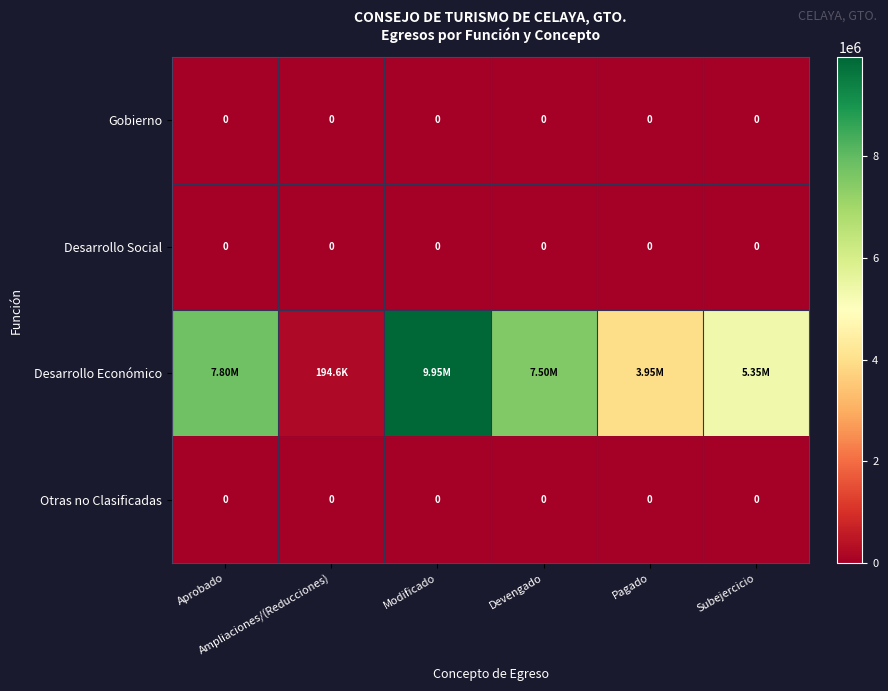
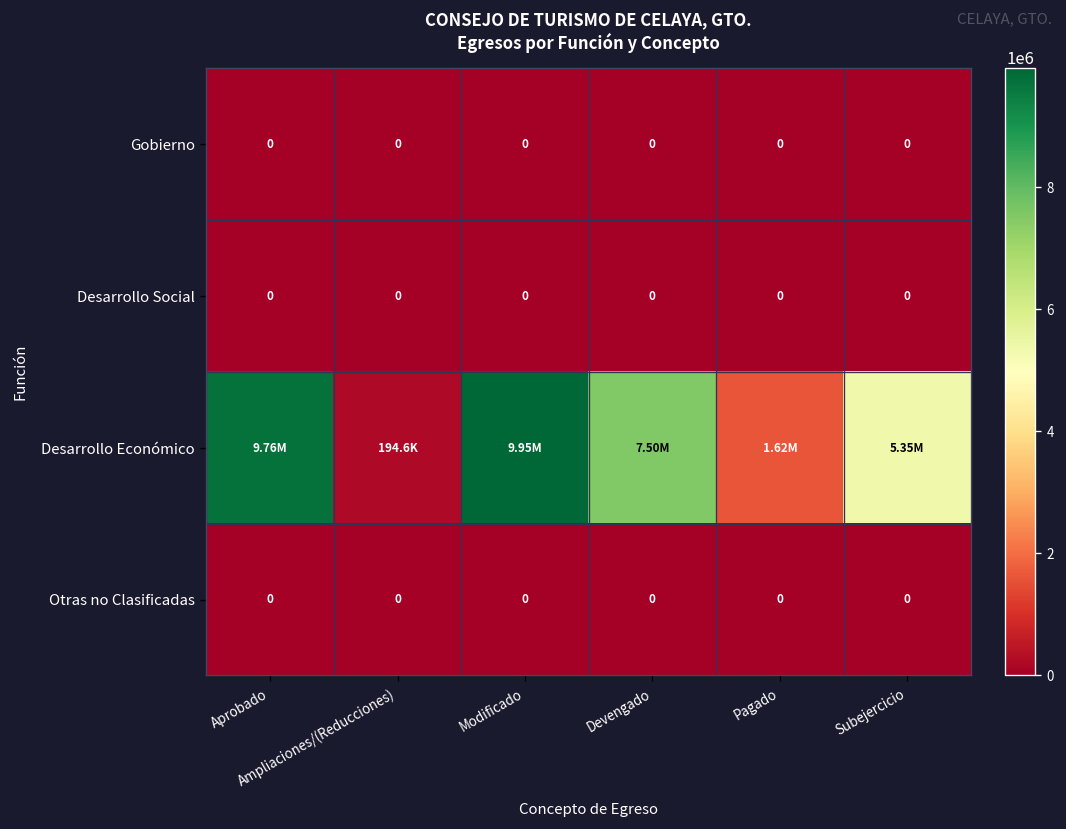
  {
    "Gobierno": {
      "Aprobado": "0",
      "Ampliaciones/(Reducciones)": "0",
      "Modificado": "0",
      "Devengado": "0",
      "Pagado": "0",
      "Subejercicio": "0"
    },
    "Desarrollo Social": {
      "Aprobado": "0",
      "Ampliaciones/(Reducciones)": "0",
      "Modificado": "0",
      "Devengado": "0",
      "Pagado": "0",
      "Subejercicio": "0"
    },
    "Desarrollo Económico": {
-     "Aprobado": "7.80M",
+     "Aprobado": "9.76M",
      "Ampliaciones/(Reducciones)": "194.6K",
      "Modificado": "9.95M",
      "Devengado": "7.50M",
-     "Pagado": "3.95M",
+     "Pagado": "1.62M",
      "Subejercicio": "5.35M"
    },
    "Otras no Clasificadas": {
      "Aprobado": "0",
      "Ampliaciones/(Reducciones)": "0",
      "Modificado": "0",
      "Devengado": "0",
      "Pagado": "0",
      "Subejercicio": "0"
    }
  }
